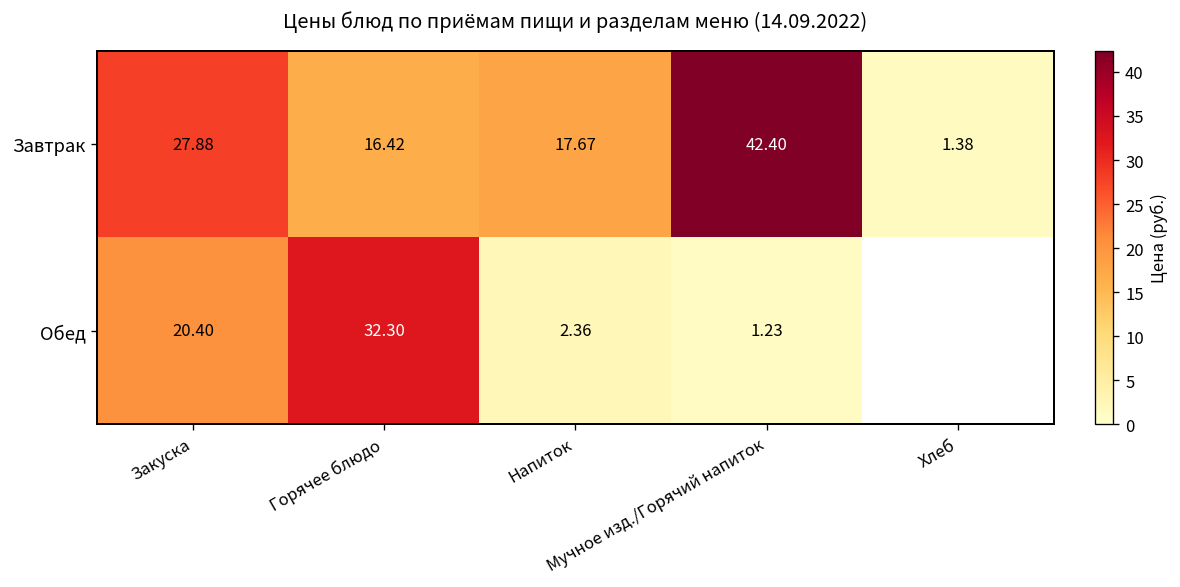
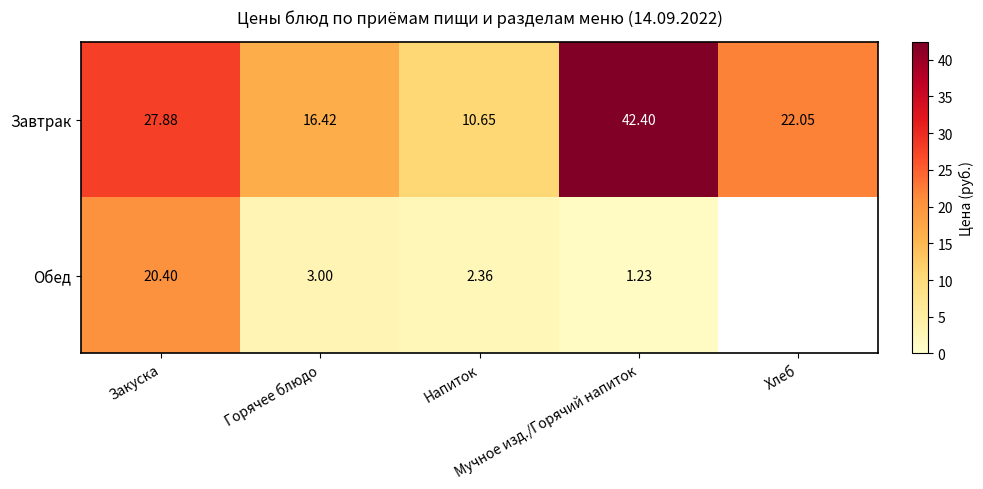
  {
    "Завтрак": {
      "Закуска": 27.88,
      "Горячее блюдо": 16.42,
-     "Напиток": 17.67,
+     "Напиток": 10.65,
      "Мучное изд./Горячий напиток": 42.40,
-     "Хлеб": 1.38
+     "Хлеб": 22.05
    },
    "Обед": {
      "Закуска": 20.40,
-     "Горячее блюдо": 32.30,
+     "Горячее блюдо": 3.00,
      "Напиток": 2.36,
      "Мучное изд./Горячий напиток": 1.23
    }
  }
